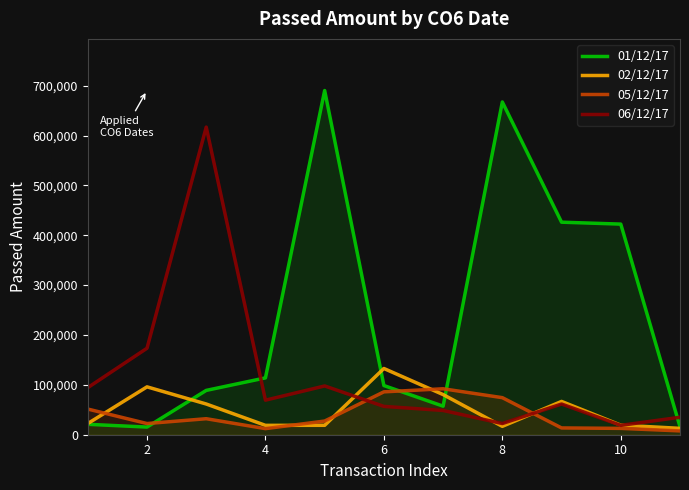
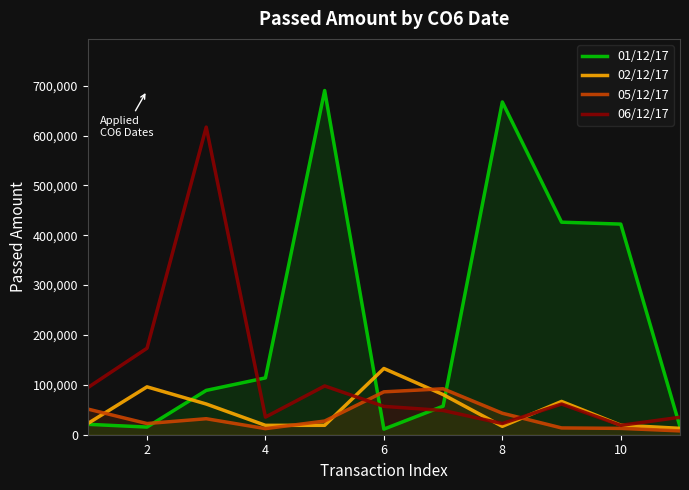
  {
    "01/12/17": {
      "2": "20,000",
      "4": "110,000",
-     "6": "100,000",
+     "6": "10,000",
      "8": "670,000",
      "10": "420,000"
    },
    "02/12/17": {
      "2": "100,000",
      "4": "20,000",
      "6": "130,000",
      "8": "20,000"
    },
    "05/12/17": {
      "2": "20,000",
      "4": "10,000",
      "6": "90,000",
-     "8": "70,000",
+     "8": "40,000",
      "10": "10,000"
    },
    "06/12/17": {
      "2": "170,000",
-     "4": "70,000",
+     "4": "40,000",
      "6": "60,000",
      "8": "20,000"
    }
  }
